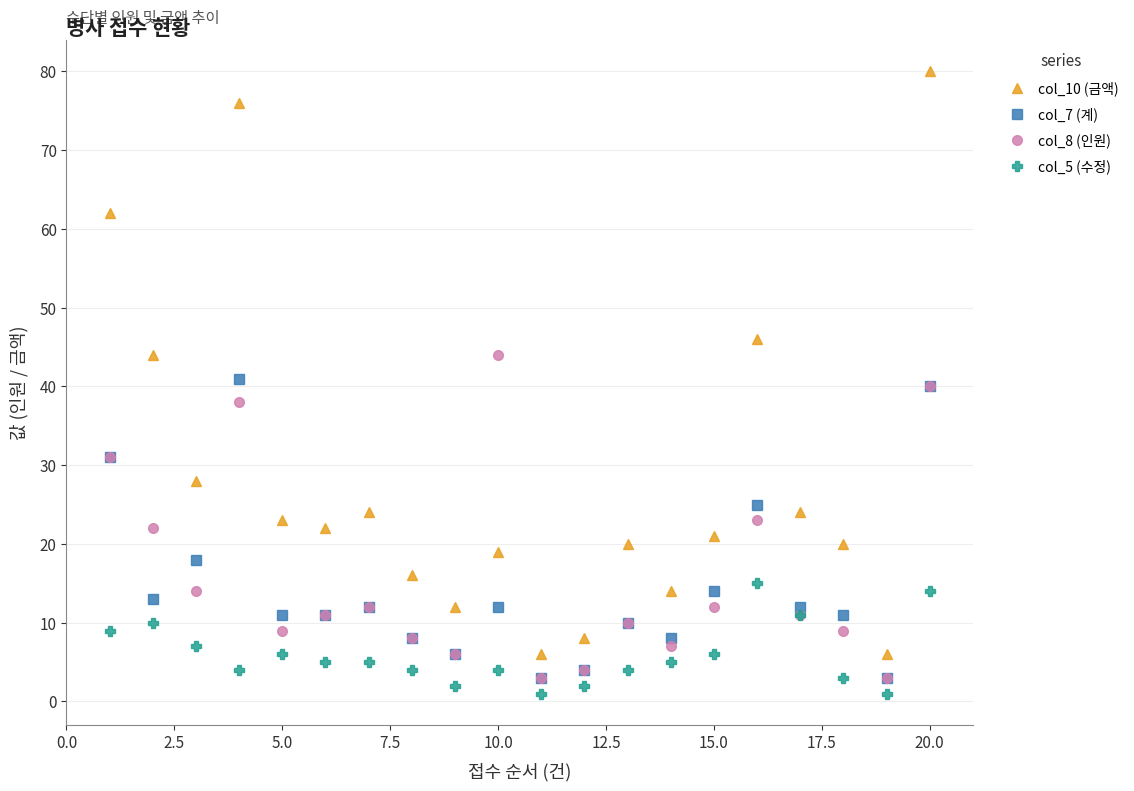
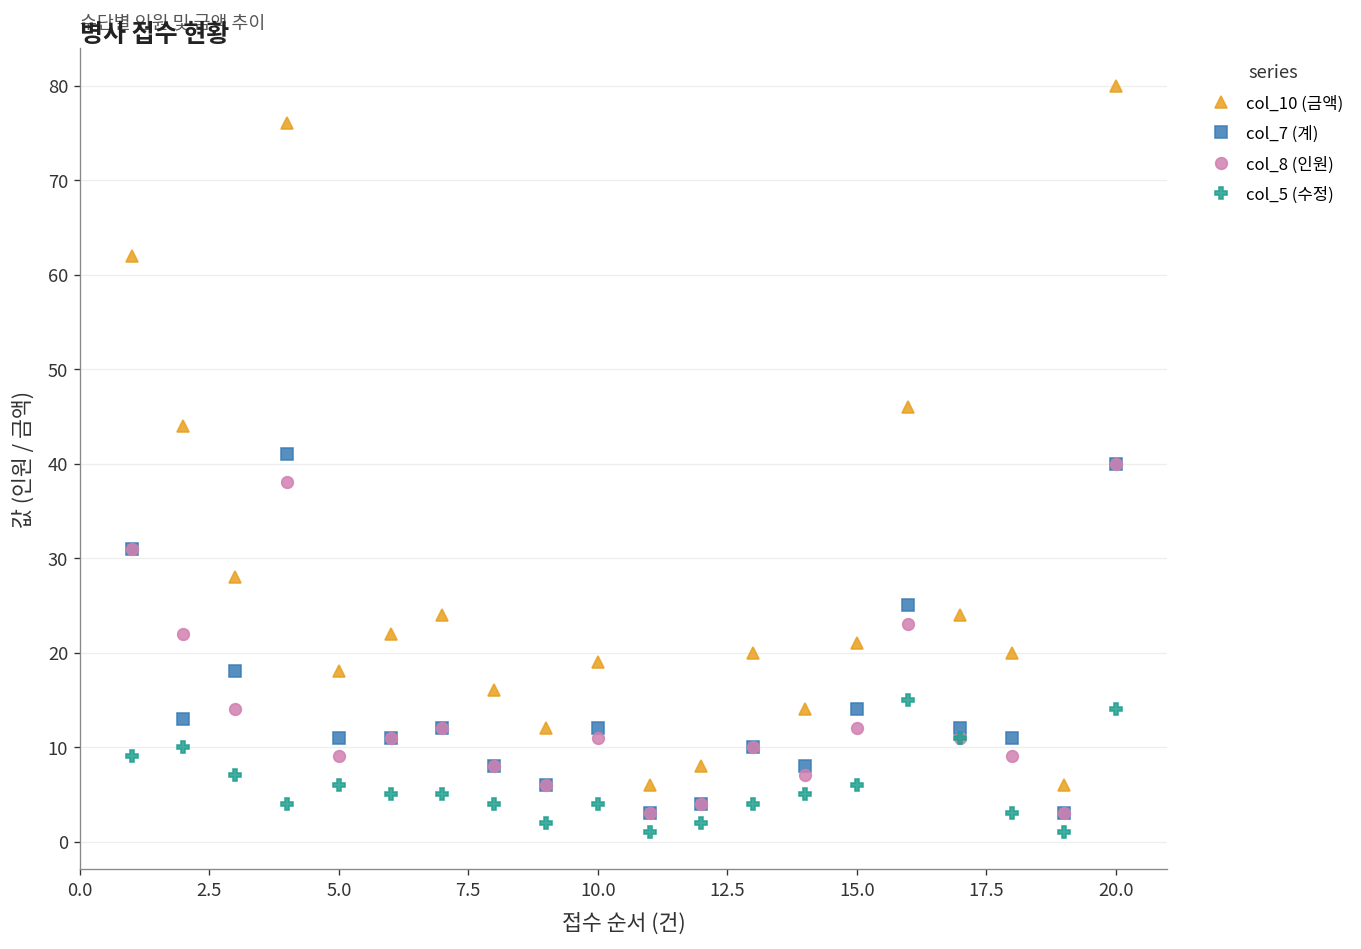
  {
    "col_10 (금액)": {
-     "5.0": 23,
+     "5.0": 18,
      "10.0": 19,
      "15.0": 21,
      "20.0": 80
    },
    "col_8 (인원)": {
      "5.0": 9,
-     "10.0": 44,
+     "10.0": 11,
      "15.0": 12
    }
  }
